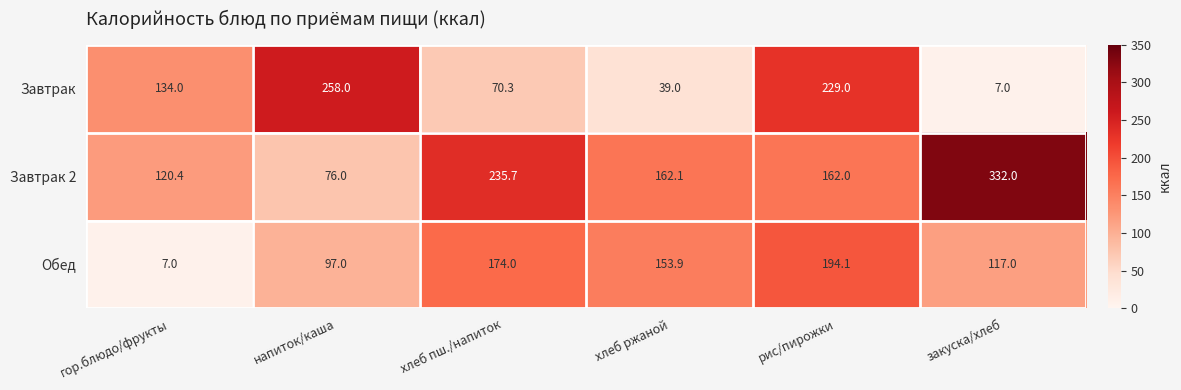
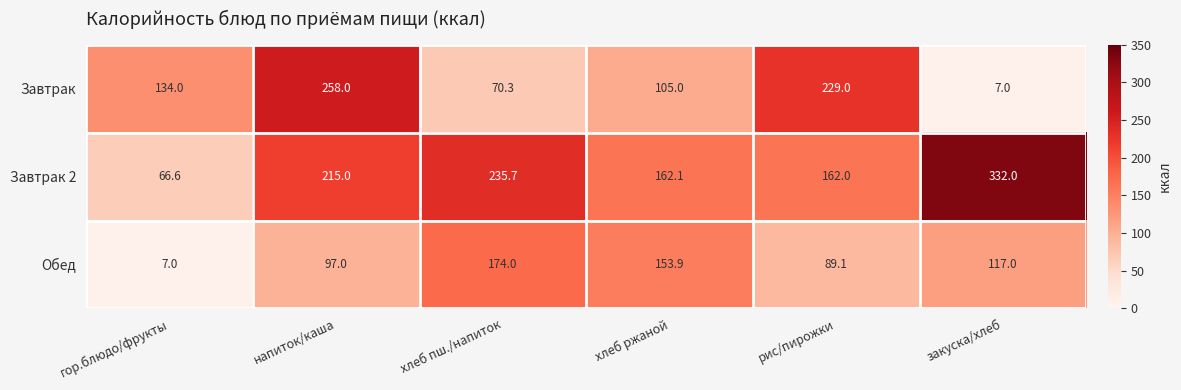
  {
    "Завтрак": {
      "гор.блюдо/фрукты": 134.0,
      "напиток/каша": 258.0,
      "хлеб пш./напиток": 70.3,
-     "хлеб ржаной": 39.0,
+     "хлеб ржаной": 105.0,
      "рис/пирожки": 229.0,
      "закуска/хлеб": 7.0
    },
    "Завтрак 2": {
-     "гор.блюдо/фрукты": 120.4,
-     "напиток/каша": 76.0,
+     "гор.блюдо/фрукты": 66.6,
+     "напиток/каша": 215.0,
      "хлеб пш./напиток": 235.7,
      "хлеб ржаной": 162.1,
      "рис/пирожки": 162.0,
      "закуска/хлеб": 332.0
    },
    "Обед": {
      "гор.блюдо/фрукты": 7.0,
      "напиток/каша": 97.0,
      "хлеб пш./напиток": 174.0,
      "хлеб ржаной": 153.9,
-     "рис/пирожки": 194.1,
+     "рис/пирожки": 89.1,
      "закуска/хлеб": 117.0
    }
  }
